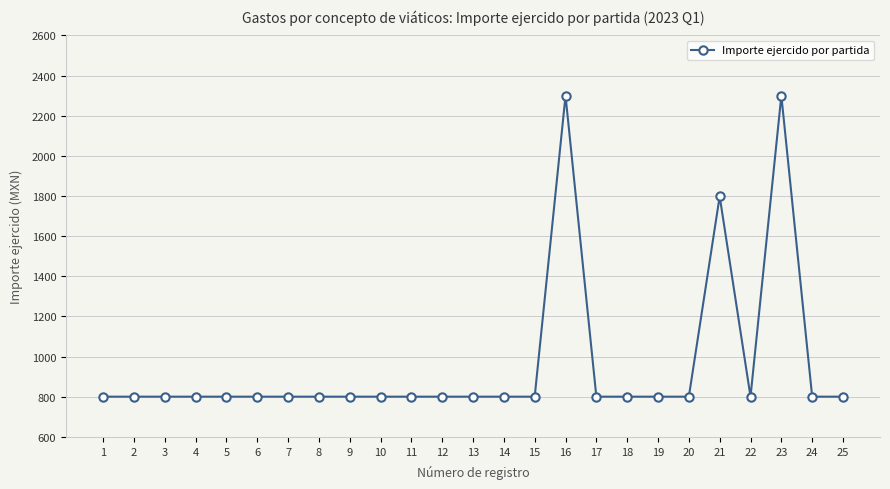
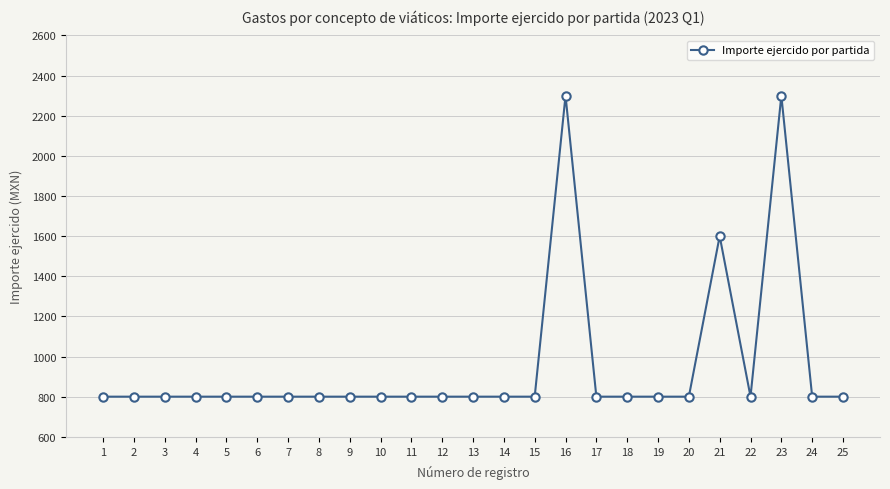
  {
    "1": 800,
    "2": 800,
    "3": 800,
    "4": 800,
    "5": 800,
    "6": 800,
    "7": 800,
    "8": 800,
    "9": 800,
    "10": 800,
    "11": 800,
    "12": 800,
    "13": 800,
    "14": 800,
    "15": 800,
    "16": 2300,
    "17": 800,
    "18": 800,
    "19": 800,
    "20": 800,
-   "21": 1800,
+   "21": 1600,
    "22": 800,
    "23": 2300,
    "24": 800,
    "25": 800
  }
